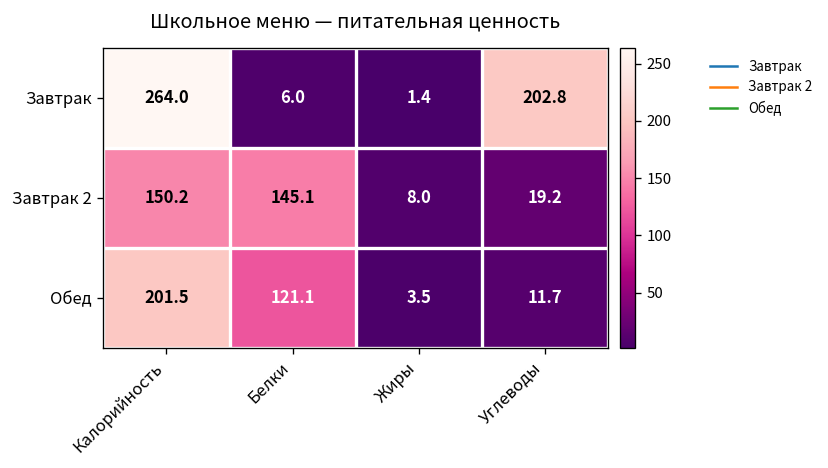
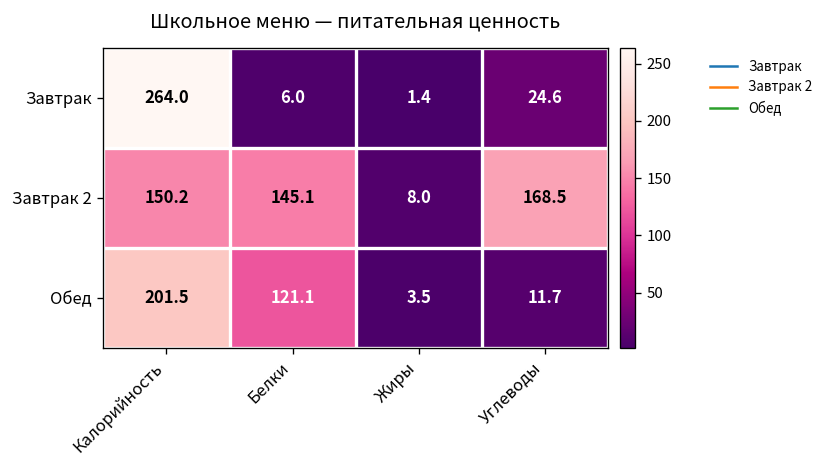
  {
    "Завтрак": {
      "Калорийность": 264.0,
      "Белки": 6.0,
      "Жиры": 1.4,
-     "Углеводы": 202.8
+     "Углеводы": 24.6
    },
    "Завтрак 2": {
      "Калорийность": 150.2,
      "Белки": 145.1,
      "Жиры": 8.0,
-     "Углеводы": 19.2
+     "Углеводы": 168.5
    },
    "Обед": {
      "Калорийность": 201.5,
      "Белки": 121.1,
      "Жиры": 3.5,
      "Углеводы": 11.7
    }
  }
